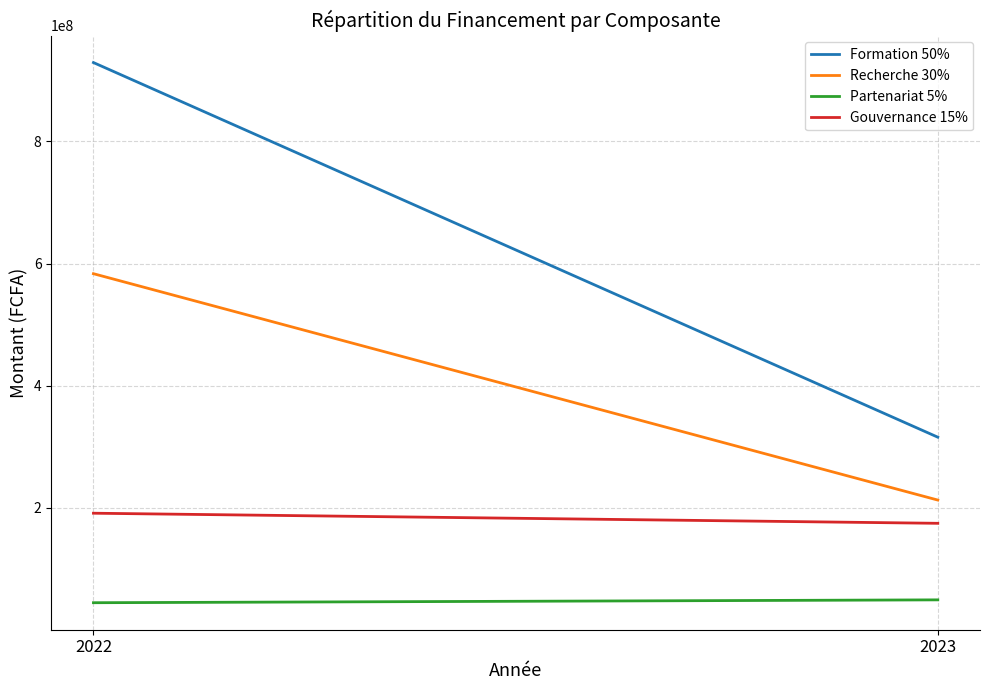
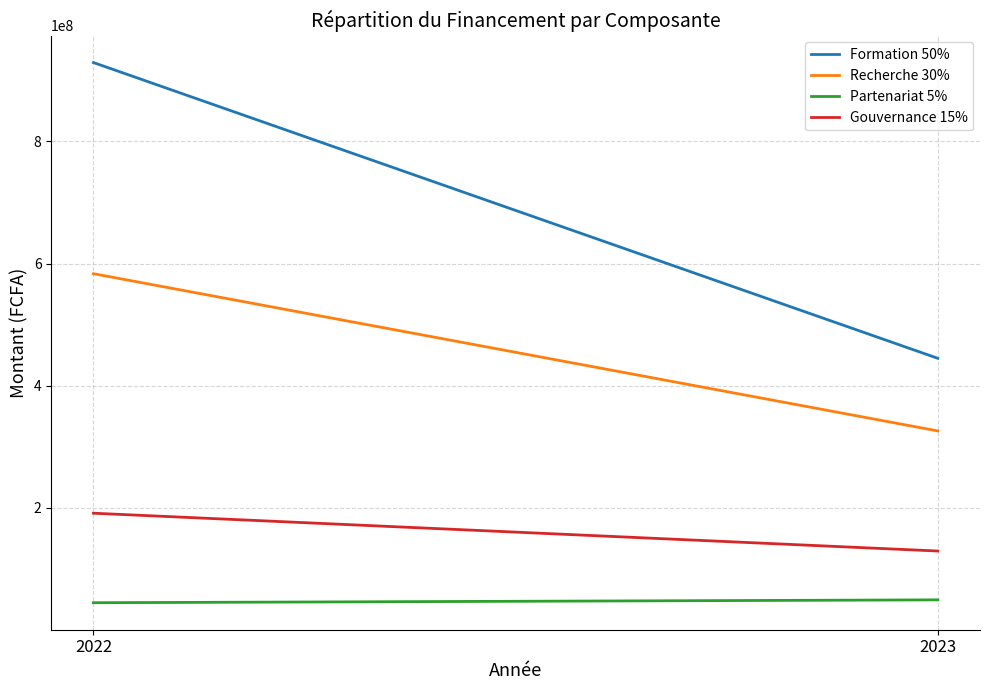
  {
    "Formation 50%": {
      "2022": 930000000,
-     "2023": 320000000
+     "2023": 440000000
    },
    "Recherche 30%": {
      "2022": 580000000,
-     "2023": 210000000
+     "2023": 330000000
    },
    "Partenariat 5%": {
      "2022": 40000000,
      "2023": 50000000
    },
    "Gouvernance 15%": {
      "2022": 190000000,
-     "2023": 170000000
+     "2023": 130000000
    }
  }
